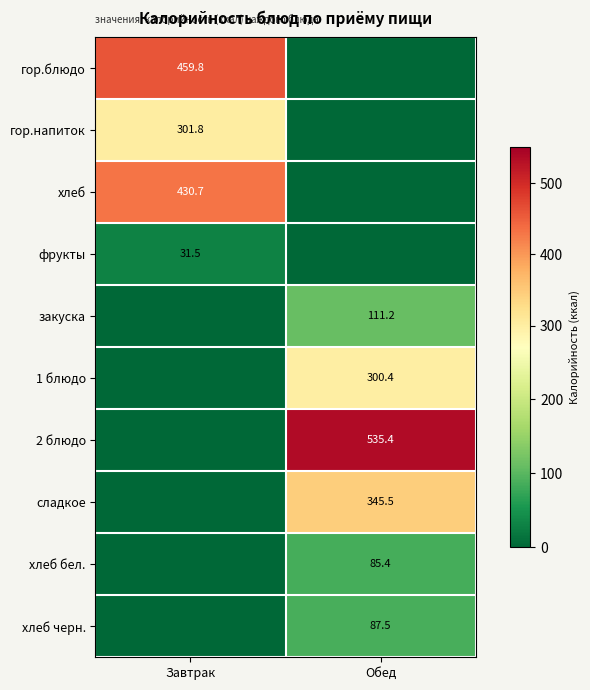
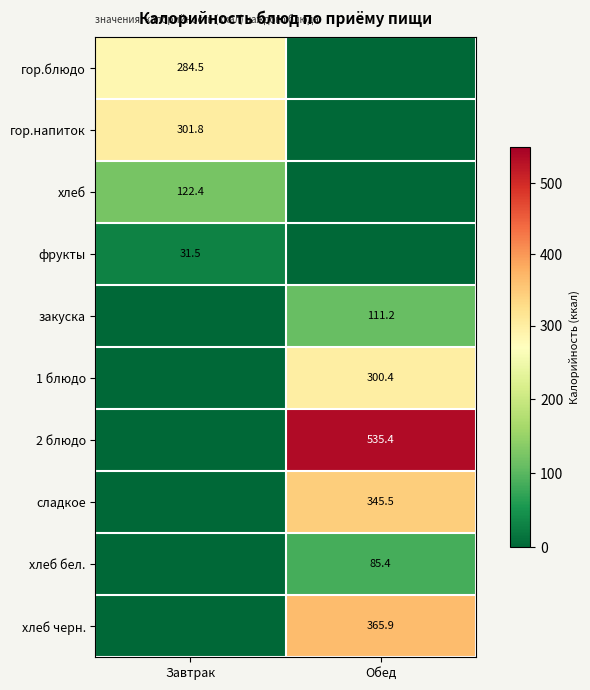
  {
    "гор.блюдо": {
-     "Завтрак": 459.8
+     "Завтрак": 284.5
    },
    "гор.напиток": {
      "Завтрак": 301.8
    },
    "хлеб": {
-     "Завтрак": 430.7
+     "Завтрак": 122.4
    },
    "фрукты": {
      "Завтрак": 31.5
    },
    "закуска": {
      "Обед": 111.2
    },
    "1 блюдо": {
      "Обед": 300.4
    },
    "2 блюдо": {
      "Обед": 535.4
    },
    "сладкое": {
      "Обед": 345.5
    },
    "хлеб бел.": {
      "Обед": 85.4
    },
    "хлеб черн.": {
-     "Обед": 87.5
+     "Обед": 365.9
    }
  }
